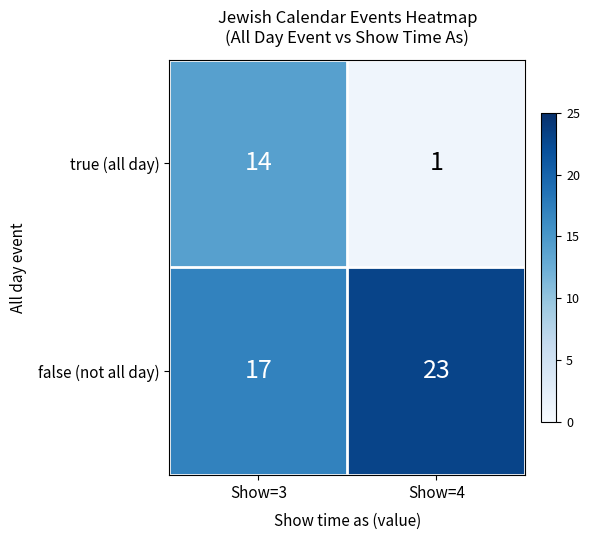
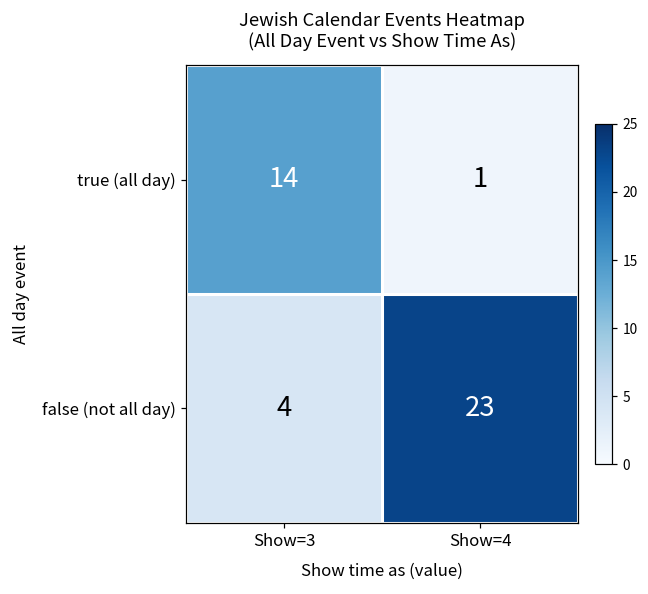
  {
    "true (all day)": {
      "Show=3": 14,
      "Show=4": 1
    },
    "false (not all day)": {
-     "Show=3": 17,
+     "Show=3": 4,
      "Show=4": 23
    }
  }
